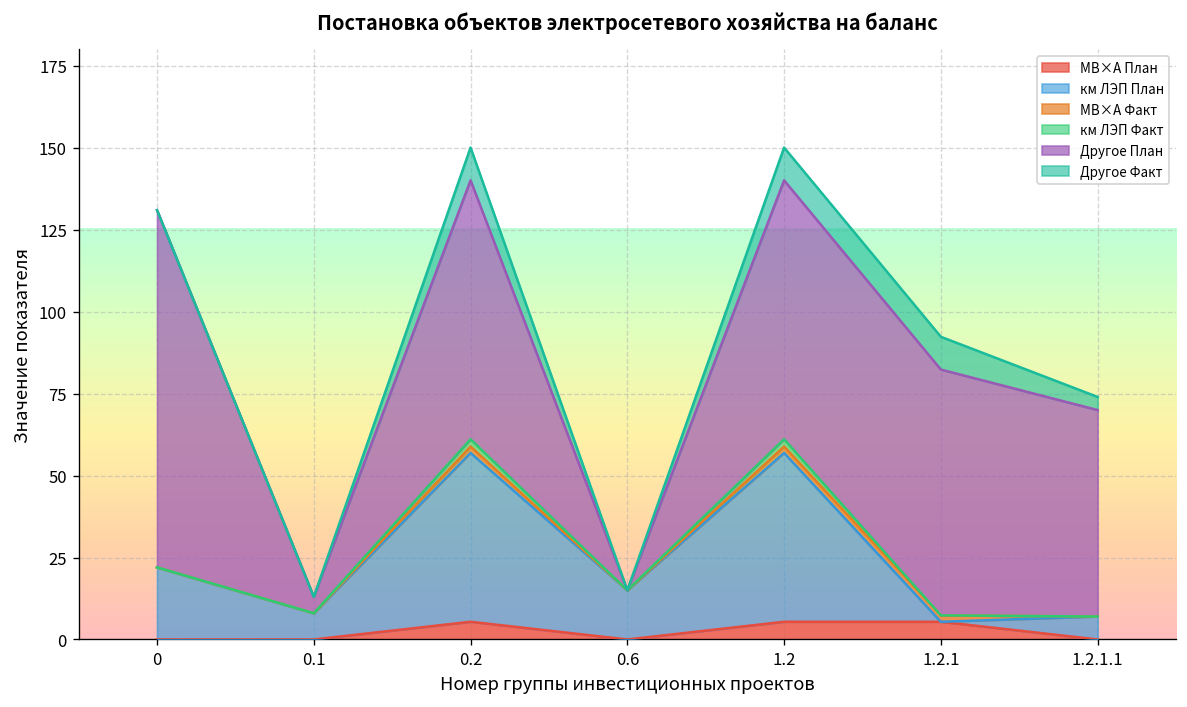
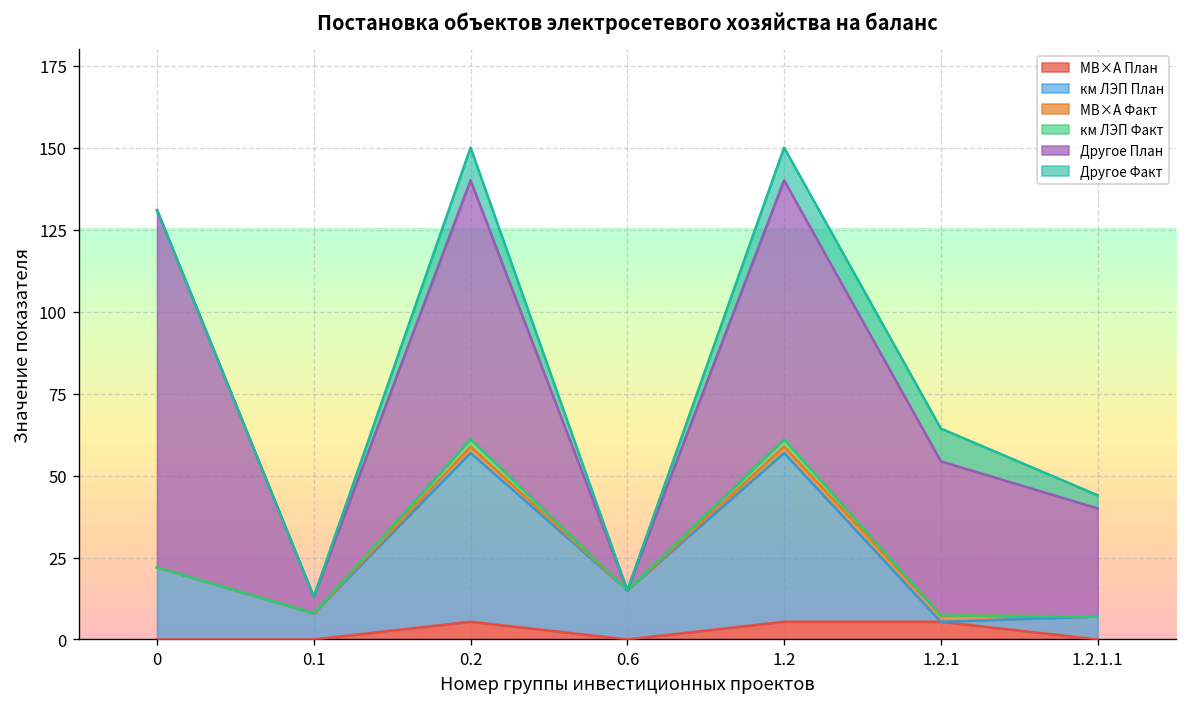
  {
    "км ЛЭП План": {
      "0.2": 52,
      "1.2": 52
    },
    "Другое План": {
      "0.2": 79,
      "1.2": 79,
-     "1.2.1": 75,
-     "1.2.1.1": 63
+     "1.2.1": 47,
+     "1.2.1.1": 33
    }
  }
